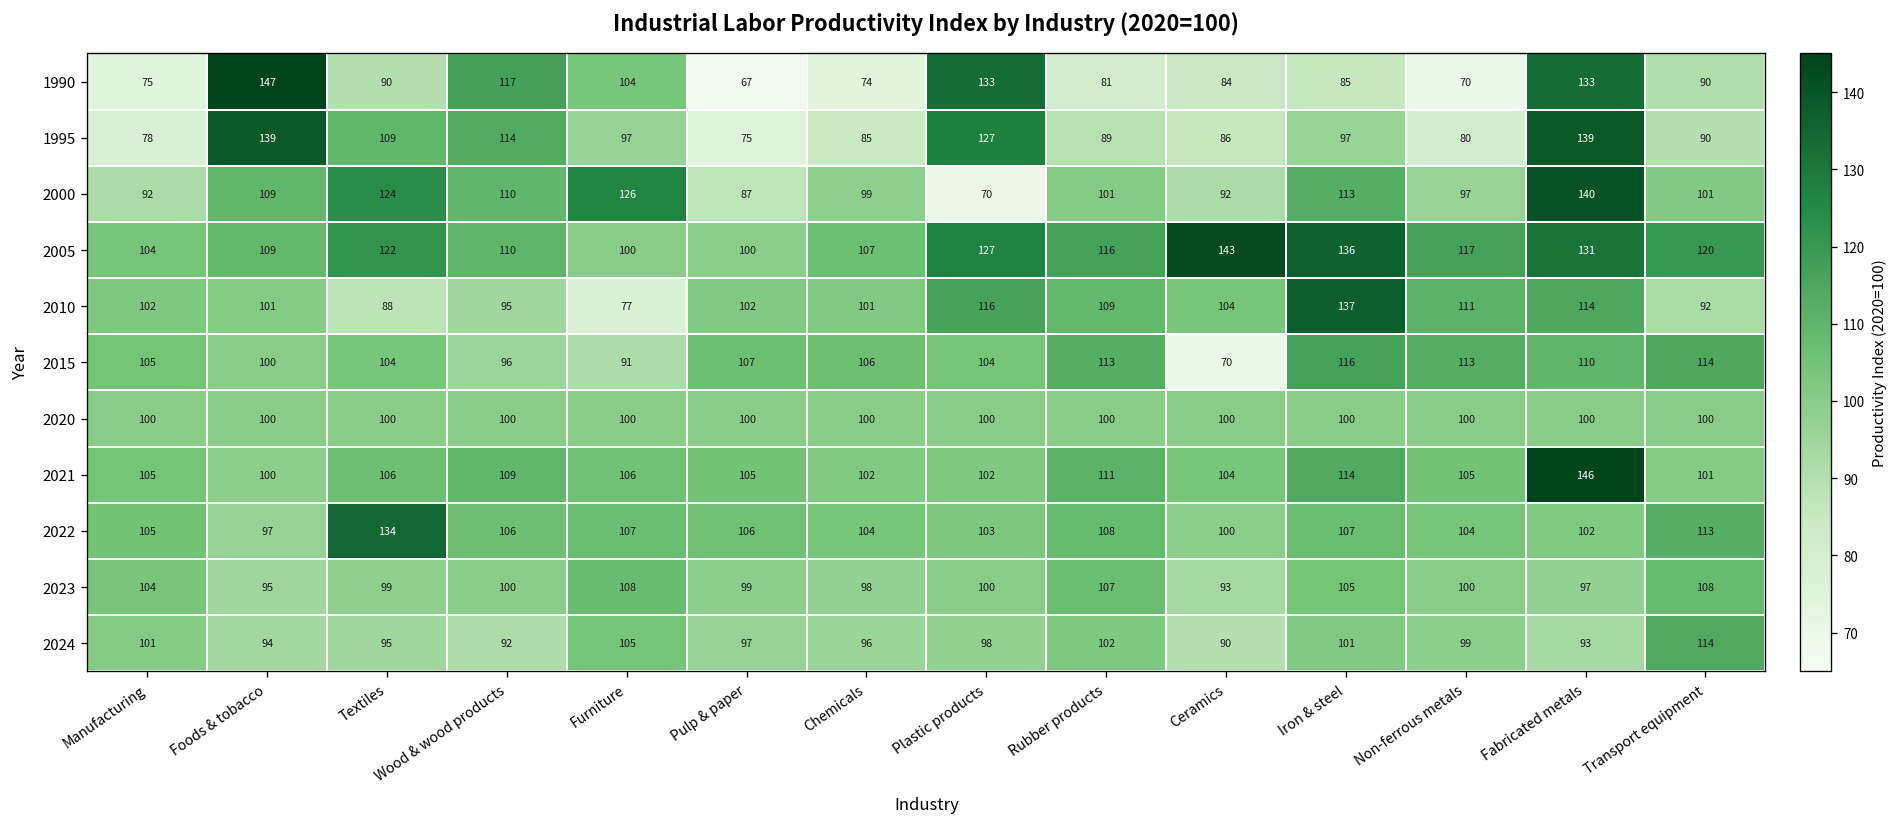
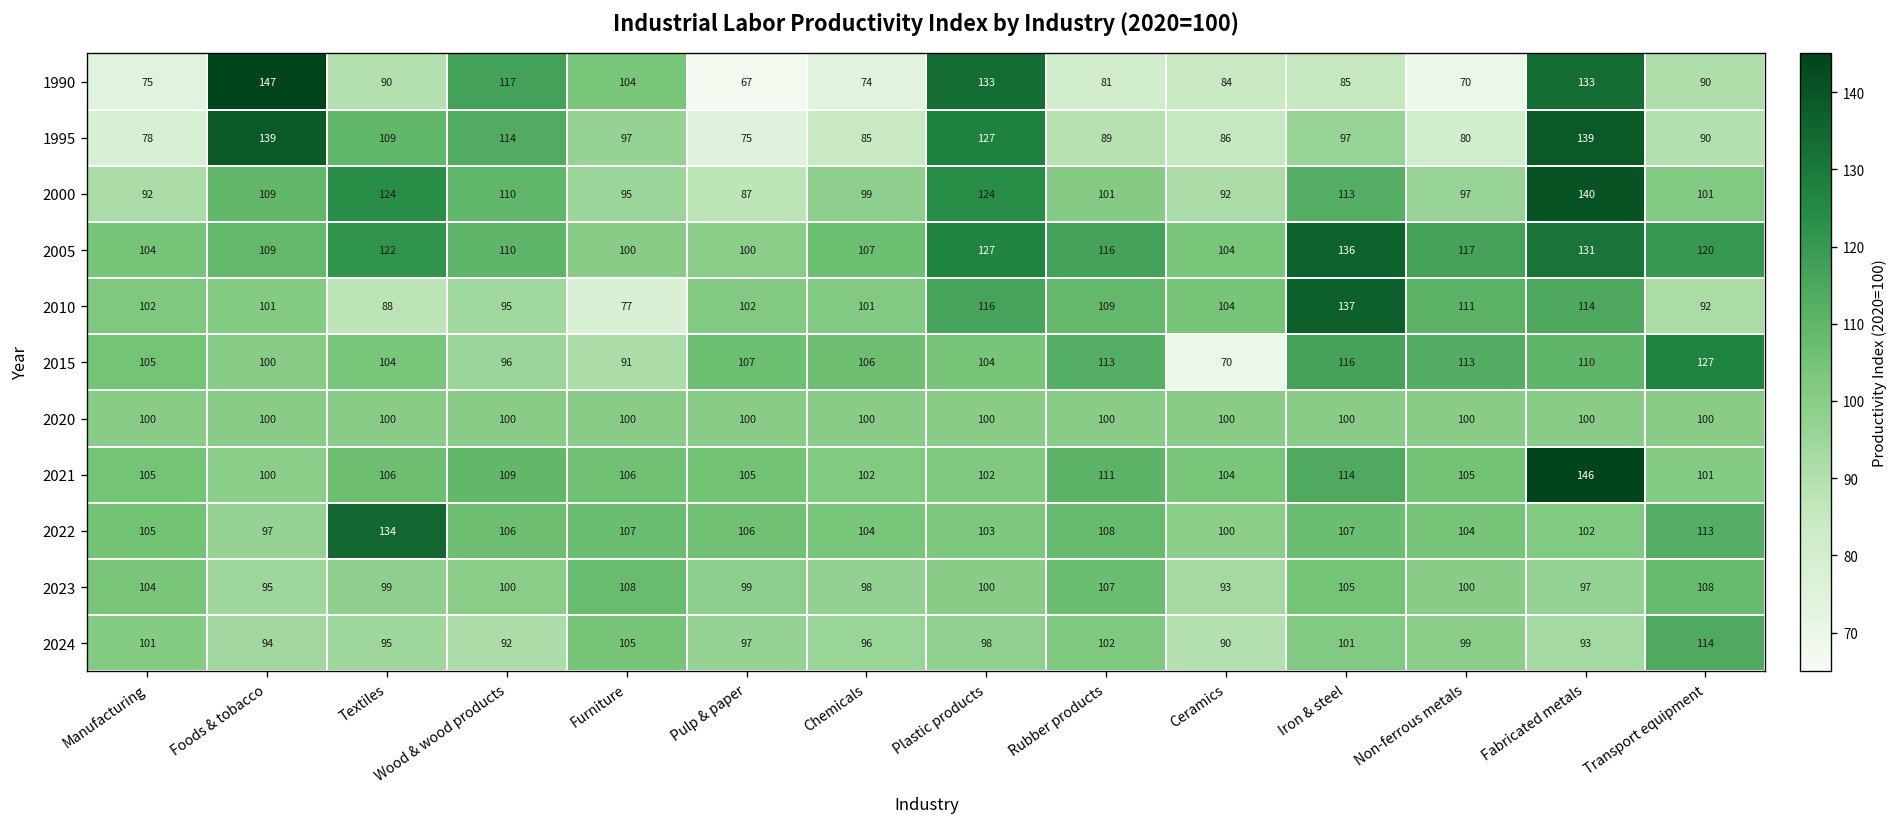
  {
    "1990": {
      "Manufacturing": 75,
      "Foods & tobacco": 147,
      "Textiles": 90,
      "Wood & wood products": 117,
      "Furniture": 104,
      "Pulp & paper": 67,
      "Chemicals": 74,
      "Plastic products": 133,
      "Rubber products": 81,
      "Ceramics": 84,
      "Iron & steel": 85,
      "Non-ferrous metals": 70,
      "Fabricated metals": 133,
      "Transport equipment": 90
    },
    "1995": {
      "Manufacturing": 78,
      "Foods & tobacco": 139,
      "Textiles": 109,
      "Wood & wood products": 114,
      "Furniture": 97,
      "Pulp & paper": 75,
      "Chemicals": 85,
      "Plastic products": 127,
      "Rubber products": 89,
      "Ceramics": 86,
      "Iron & steel": 97,
      "Non-ferrous metals": 80,
      "Fabricated metals": 139,
      "Transport equipment": 90
    },
    "2000": {
      "Manufacturing": 92,
      "Foods & tobacco": 109,
      "Textiles": 124,
      "Wood & wood products": 110,
-     "Furniture": 126,
+     "Furniture": 95,
      "Pulp & paper": 87,
      "Chemicals": 99,
-     "Plastic products": 70,
+     "Plastic products": 124,
      "Rubber products": 101,
      "Ceramics": 92,
      "Iron & steel": 113,
      "Non-ferrous metals": 97,
      "Fabricated metals": 140,
      "Transport equipment": 101
    },
    "2005": {
      "Manufacturing": 104,
      "Foods & tobacco": 109,
      "Textiles": 122,
      "Wood & wood products": 110,
      "Furniture": 100,
      "Pulp & paper": 100,
      "Chemicals": 107,
      "Plastic products": 127,
      "Rubber products": 116,
-     "Ceramics": 143,
+     "Ceramics": 104,
      "Iron & steel": 136,
      "Non-ferrous metals": 117,
      "Fabricated metals": 131,
      "Transport equipment": 120
    },
    "2010": {
      "Manufacturing": 102,
      "Foods & tobacco": 101,
      "Textiles": 88,
      "Wood & wood products": 95,
      "Furniture": 77,
      "Pulp & paper": 102,
      "Chemicals": 101,
      "Plastic products": 116,
      "Rubber products": 109,
      "Ceramics": 104,
      "Iron & steel": 137,
      "Non-ferrous metals": 111,
      "Fabricated metals": 114,
      "Transport equipment": 92
    },
    "2015": {
      "Manufacturing": 105,
      "Foods & tobacco": 100,
      "Textiles": 104,
      "Wood & wood products": 96,
      "Furniture": 91,
      "Pulp & paper": 107,
      "Chemicals": 106,
      "Plastic products": 104,
      "Rubber products": 113,
      "Ceramics": 70,
      "Iron & steel": 116,
      "Non-ferrous metals": 113,
      "Fabricated metals": 110,
-     "Transport equipment": 114
+     "Transport equipment": 127
    },
    "2020": {
      "Manufacturing": 100,
      "Foods & tobacco": 100,
      "Textiles": 100,
      "Wood & wood products": 100,
      "Furniture": 100,
      "Pulp & paper": 100,
      "Chemicals": 100,
      "Plastic products": 100,
      "Rubber products": 100,
      "Ceramics": 100,
      "Iron & steel": 100,
      "Non-ferrous metals": 100,
      "Fabricated metals": 100,
      "Transport equipment": 100
    },
    "2021": {
      "Manufacturing": 105,
      "Foods & tobacco": 100,
      "Textiles": 106,
      "Wood & wood products": 109,
      "Furniture": 106,
      "Pulp & paper": 105,
      "Chemicals": 102,
      "Plastic products": 102,
      "Rubber products": 111,
      "Ceramics": 104,
      "Iron & steel": 114,
      "Non-ferrous metals": 105,
      "Fabricated metals": 146,
      "Transport equipment": 101
    },
    "2022": {
      "Manufacturing": 105,
      "Foods & tobacco": 97,
      "Textiles": 134,
      "Wood & wood products": 106,
      "Furniture": 107,
      "Pulp & paper": 106,
      "Chemicals": 104,
      "Plastic products": 103,
      "Rubber products": 108,
      "Ceramics": 100,
      "Iron & steel": 107,
      "Non-ferrous metals": 104,
      "Fabricated metals": 102,
      "Transport equipment": 113
    },
    "2023": {
      "Manufacturing": 104,
      "Foods & tobacco": 95,
      "Textiles": 99,
      "Wood & wood products": 100,
      "Furniture": 108,
      "Pulp & paper": 99,
      "Chemicals": 98,
      "Plastic products": 100,
      "Rubber products": 107,
      "Ceramics": 93,
      "Iron & steel": 105,
      "Non-ferrous metals": 100,
      "Fabricated metals": 97,
      "Transport equipment": 108
    },
    "2024": {
      "Manufacturing": 101,
      "Foods & tobacco": 94,
      "Textiles": 95,
      "Wood & wood products": 92,
      "Furniture": 105,
      "Pulp & paper": 97,
      "Chemicals": 96,
      "Plastic products": 98,
      "Rubber products": 102,
      "Ceramics": 90,
      "Iron & steel": 101,
      "Non-ferrous metals": 99,
      "Fabricated metals": 93,
      "Transport equipment": 114
    }
  }
